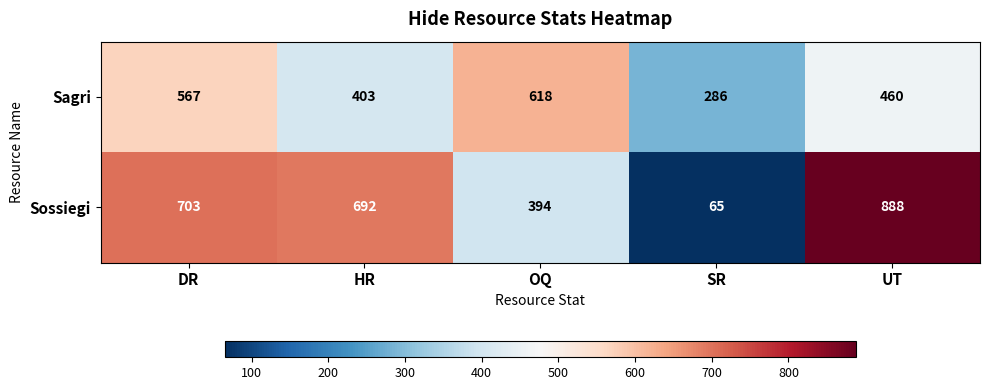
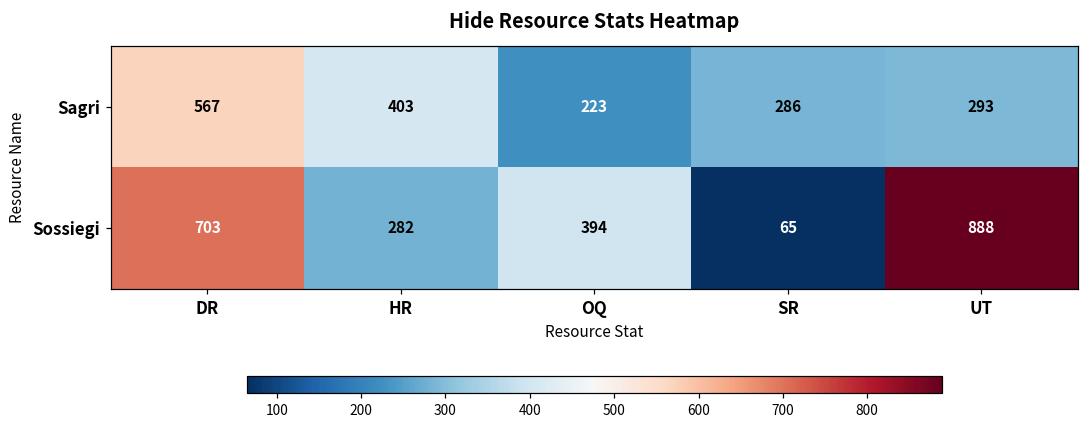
  {
    "Sagri": {
      "DR": 567,
      "HR": 403,
-     "OQ": 618,
+     "OQ": 223,
      "SR": 286,
-     "UT": 460
+     "UT": 293
    },
    "Sossiegi": {
      "DR": 703,
-     "HR": 692,
+     "HR": 282,
      "OQ": 394,
      "SR": 65,
      "UT": 888
    }
  }
